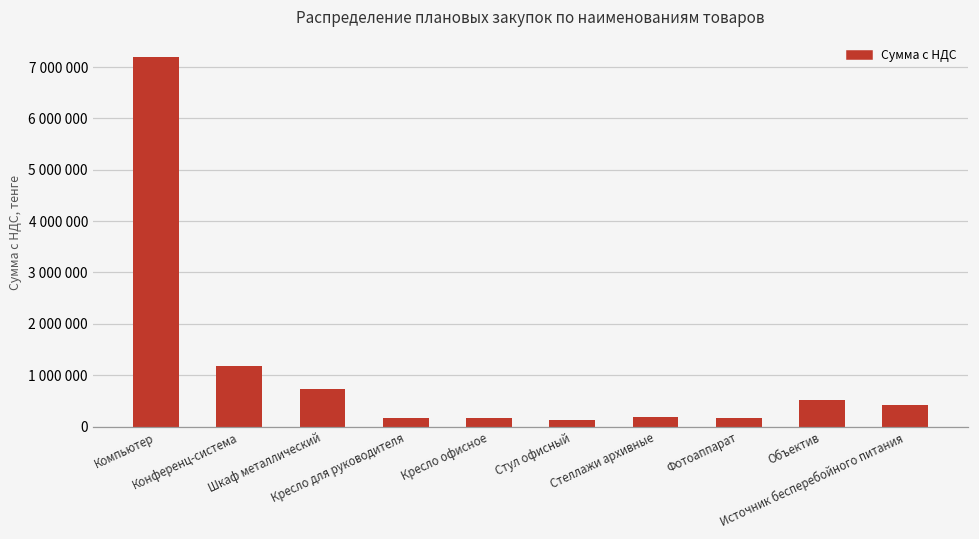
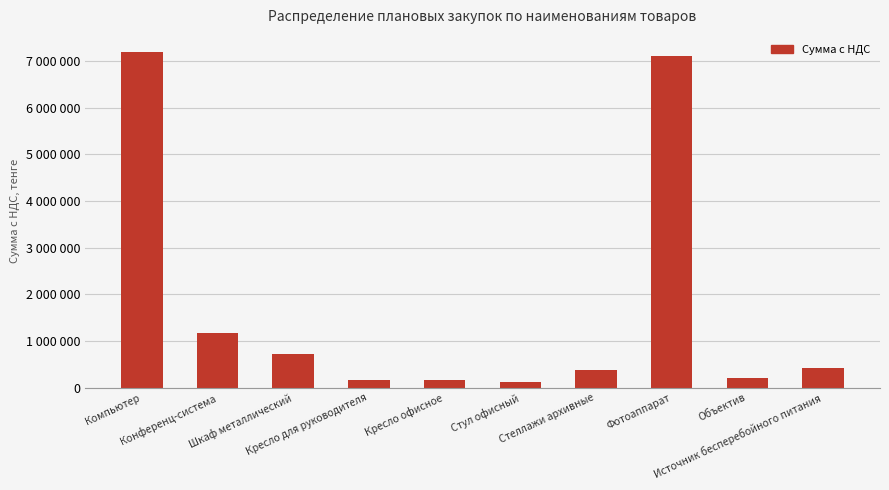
  {
    "Компьютер": 7200000,
    "Конференц-система": 1200000,
    "Шкаф металлический": 700000,
    "Кресло для руководителя": 200000,
    "Кресло офисное": 200000,
    "Стул офисный": 100000,
-   "Стеллажи архивные": 200000,
-   "Фотоаппарат": 200000,
-   "Объектив": 500000,
+   "Стеллажи архивные": 400000,
+   "Фотоаппарат": 7100000,
+   "Объектив": 200000,
    "Источник бесперебойного питания": 400000
  }
